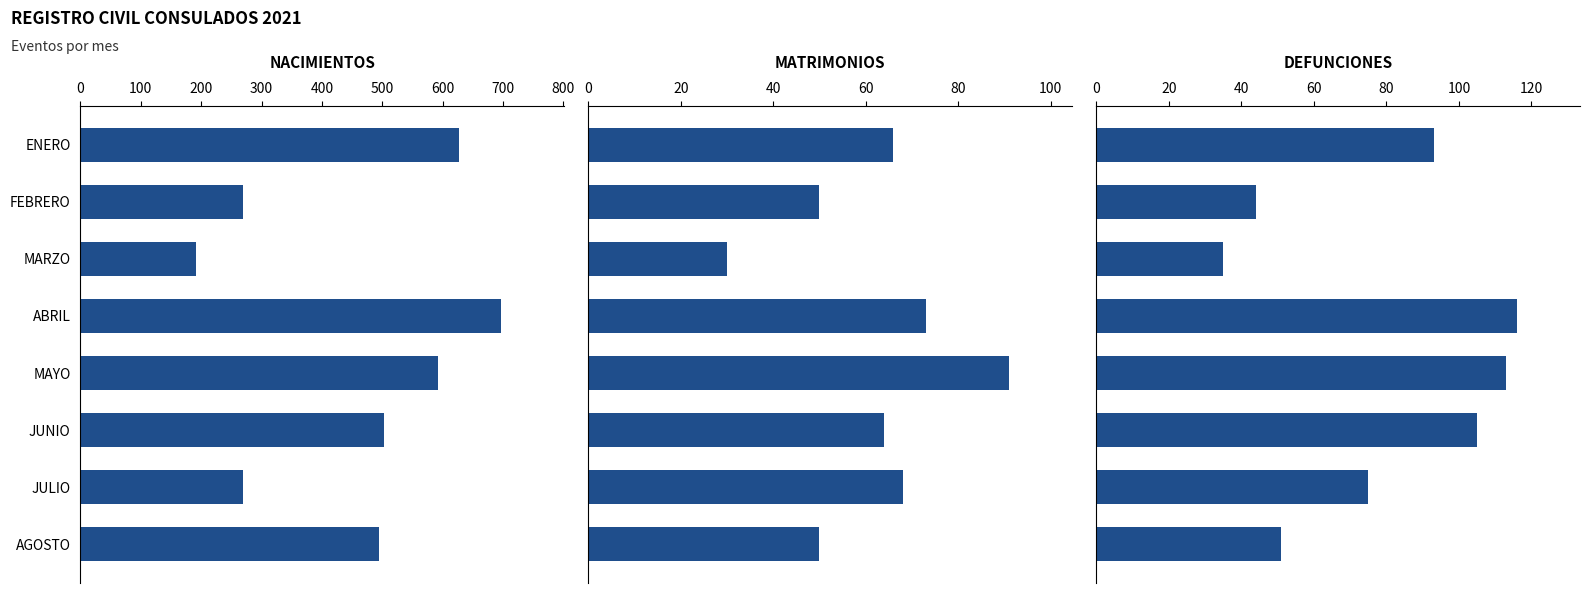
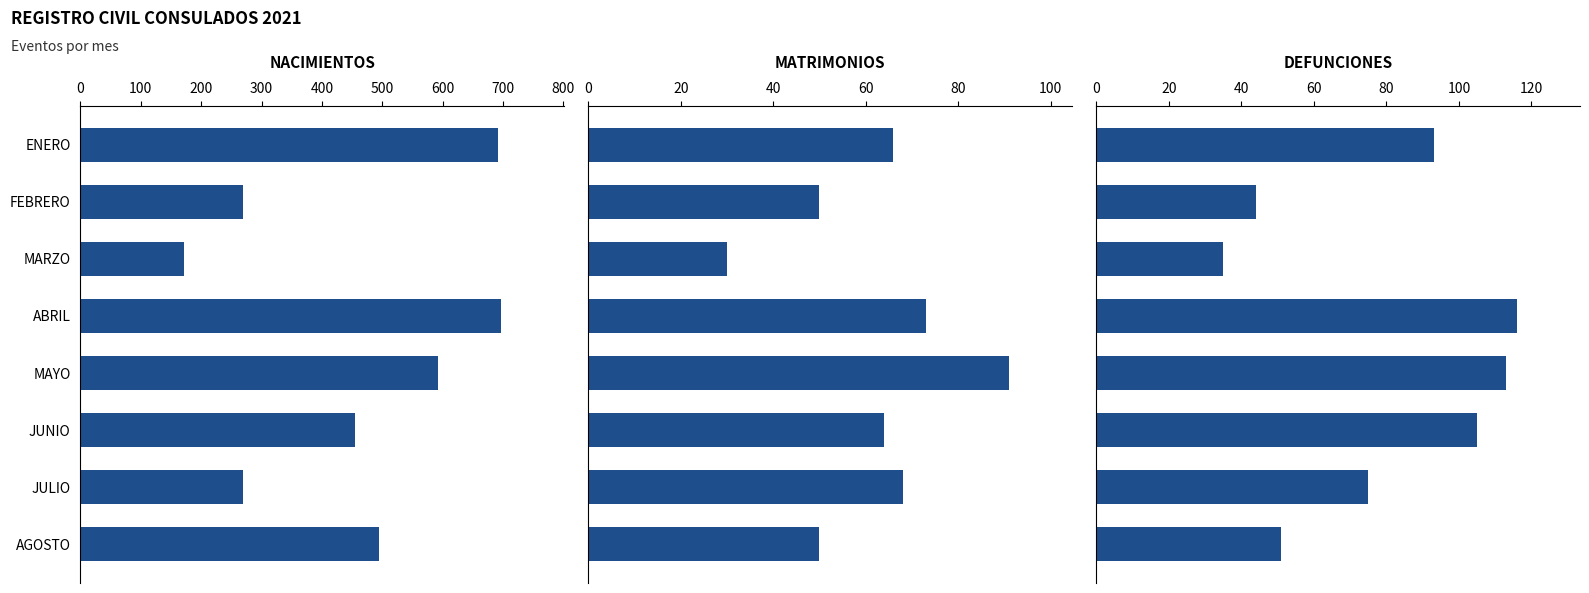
  {
    "NACIMIENTOS": {
-     "ENERO": 630,
+     "ENERO": 690,
      "FEBRERO": 270,
-     "MARZO": 190,
+     "MARZO": 170,
      "ABRIL": 700,
      "MAYO": 590,
-     "JUNIO": 500,
+     "JUNIO": 460,
      "JULIO": 270,
      "AGOSTO": 490
    }
  }
